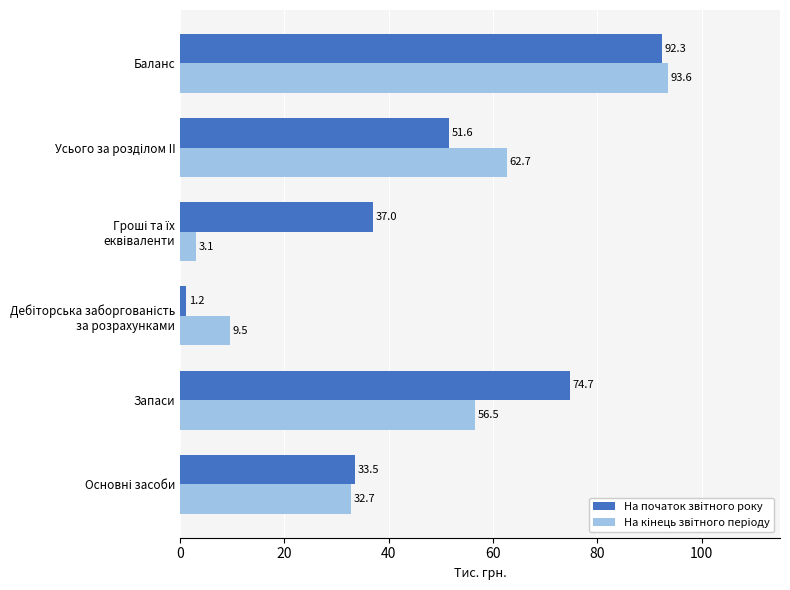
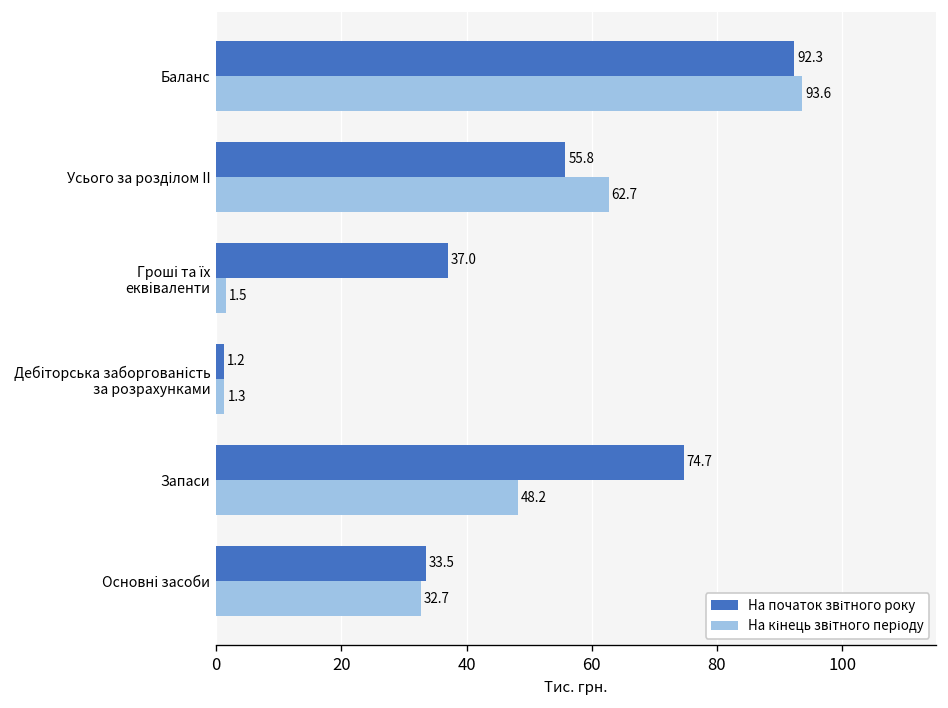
  {
    "На початок звітного року": {
      "Баланс": 92.3,
-     "Усього за розділом II": 51.6,
+     "Усього за розділом II": 55.8,
      "Гроші та їх еквіваленти": 37.0,
      "Дебіторська заборгованість за розрахунками": 1.2,
      "Запаси": 74.7,
      "Основні засоби": 33.5
    },
    "На кінець звітного періоду": {
      "Баланс": 93.6,
      "Усього за розділом II": 62.7,
-     "Гроші та їх еквіваленти": 3.1,
-     "Дебіторська заборгованість за розрахунками": 9.5,
-     "Запаси": 56.5,
+     "Гроші та їх еквіваленти": 1.5,
+     "Дебіторська заборгованість за розрахунками": 1.3,
+     "Запаси": 48.2,
      "Основні засоби": 32.7
    }
  }
